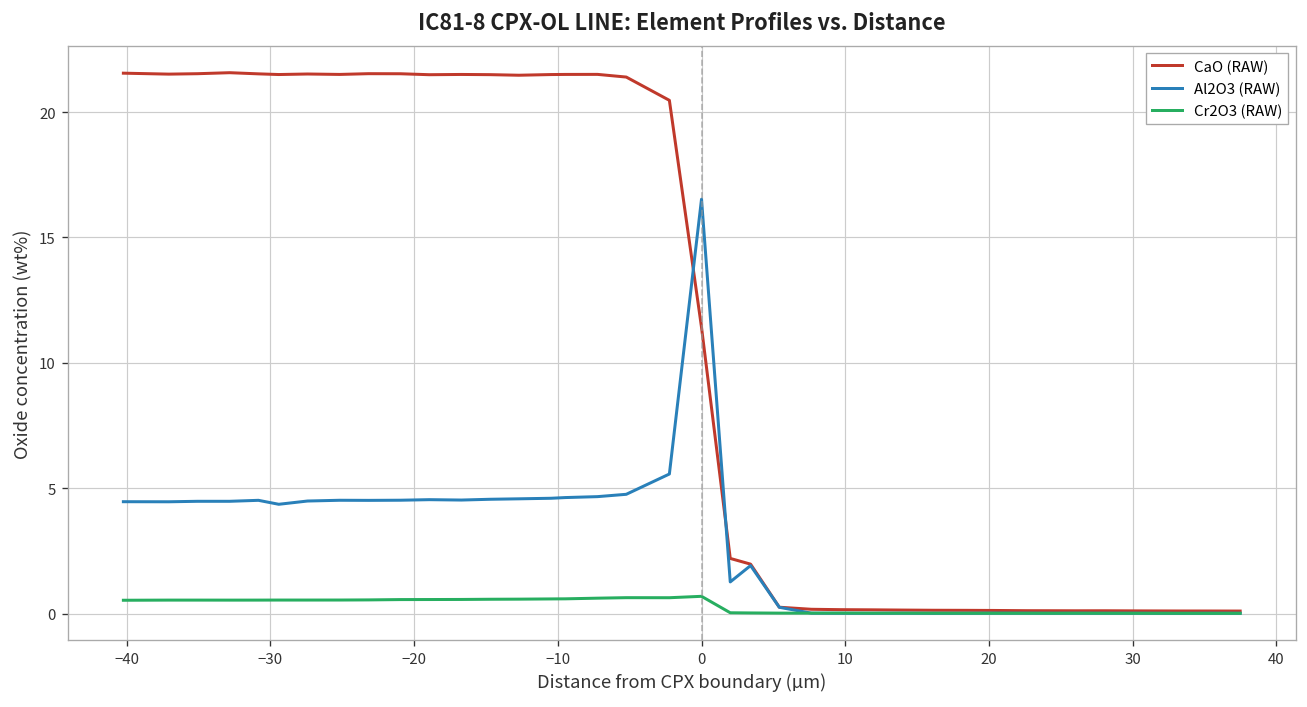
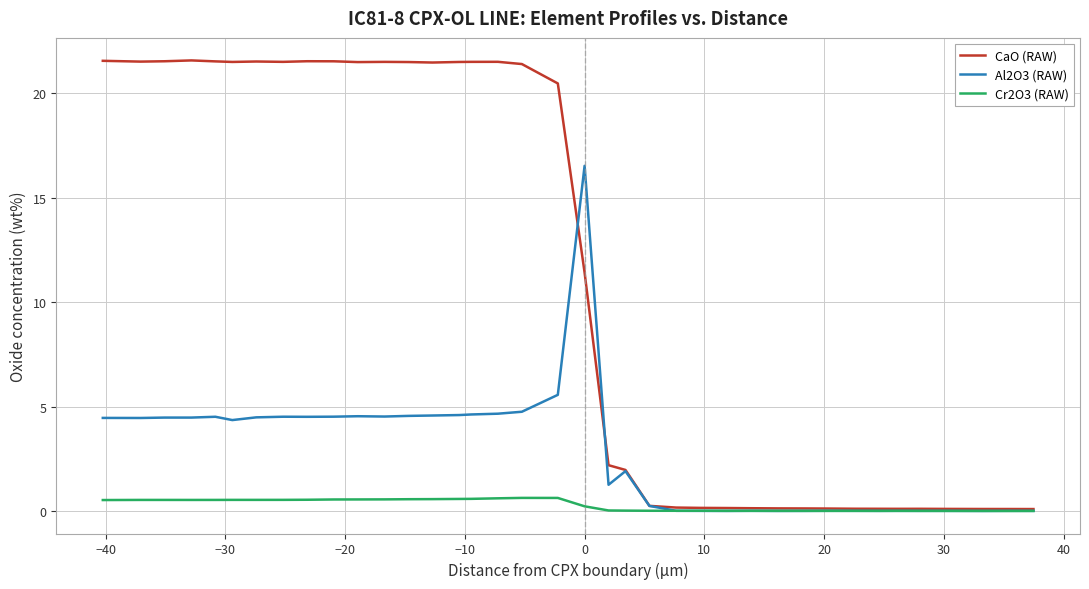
  {
    "CaO (RAW)": {
      "0": 11.4
    },
    "Al2O3 (RAW)": {
      "0": 16.5
    },
    "Cr2O3 (RAW)": {
-     "0": 0.7
+     "0": 0.2
    }
  }
